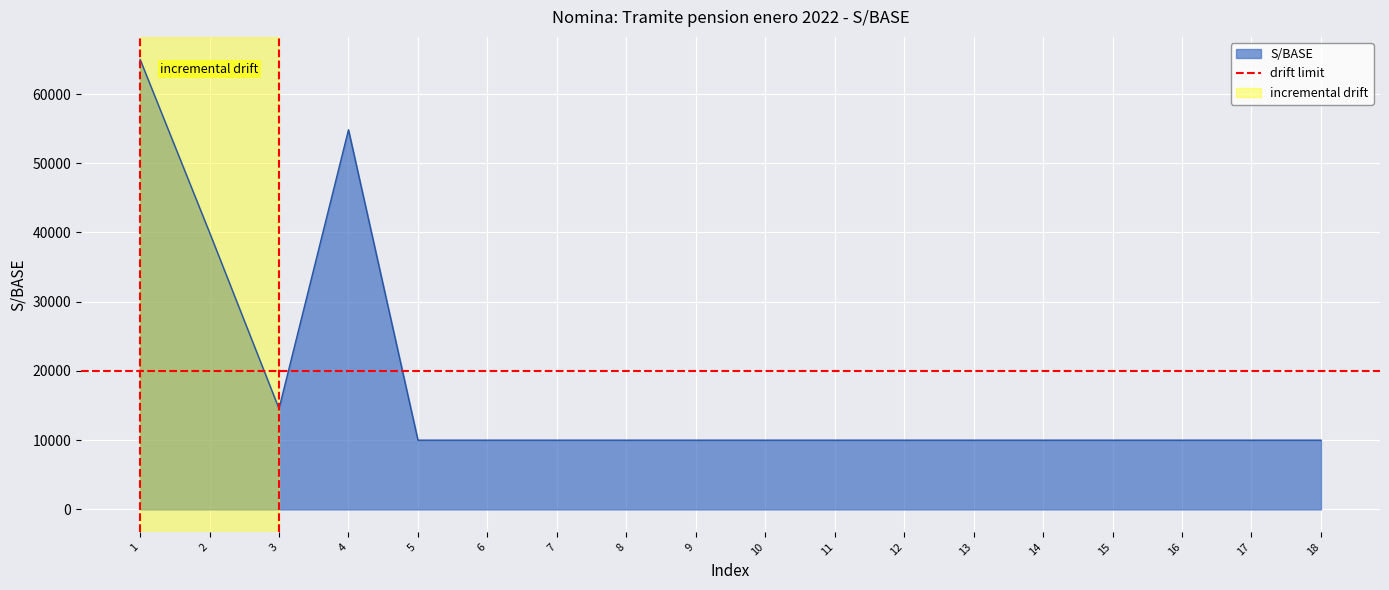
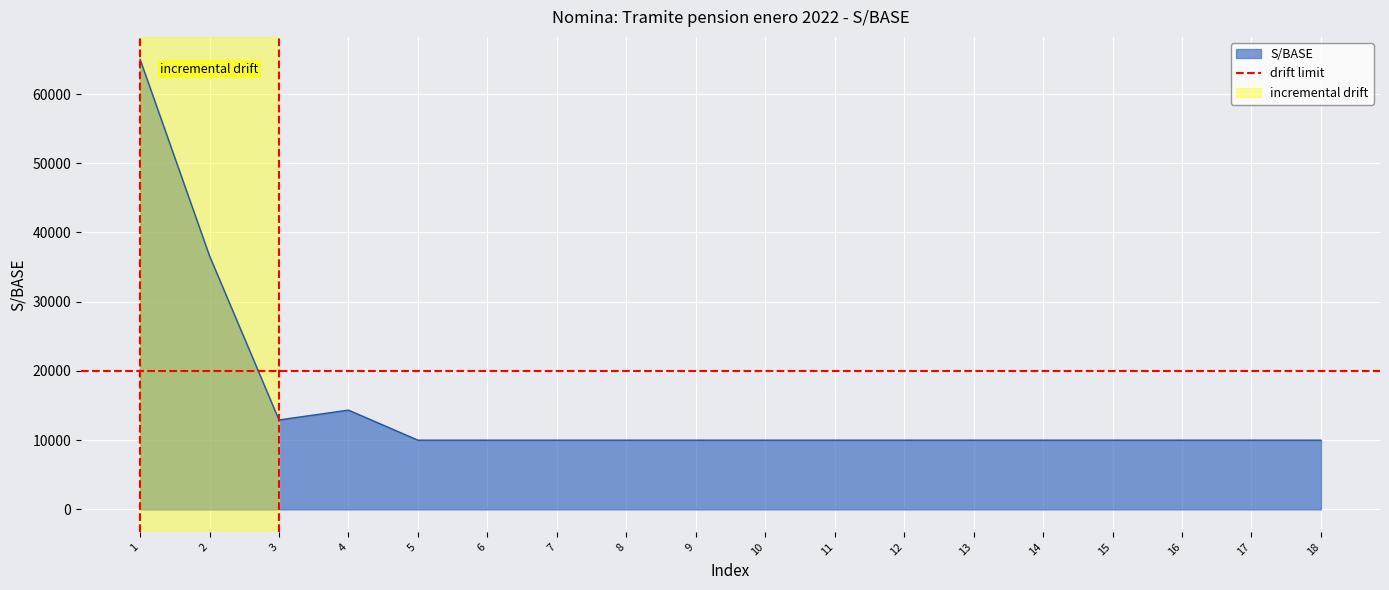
  {
    "1": 65000,
-   "2": 40000,
-   "3": 15000,
-   "4": 55000,
+   "2": 37000,
+   "3": 13000,
+   "4": 14000,
    "5": 10000,
    "6": 10000,
    "7": 10000,
    "8": 10000,
    "9": 10000,
    "10": 10000,
    "11": 10000,
    "12": 10000,
    "13": 10000,
    "14": 10000,
    "15": 10000,
    "16": 10000,
    "17": 10000,
    "18": 10000
  }
